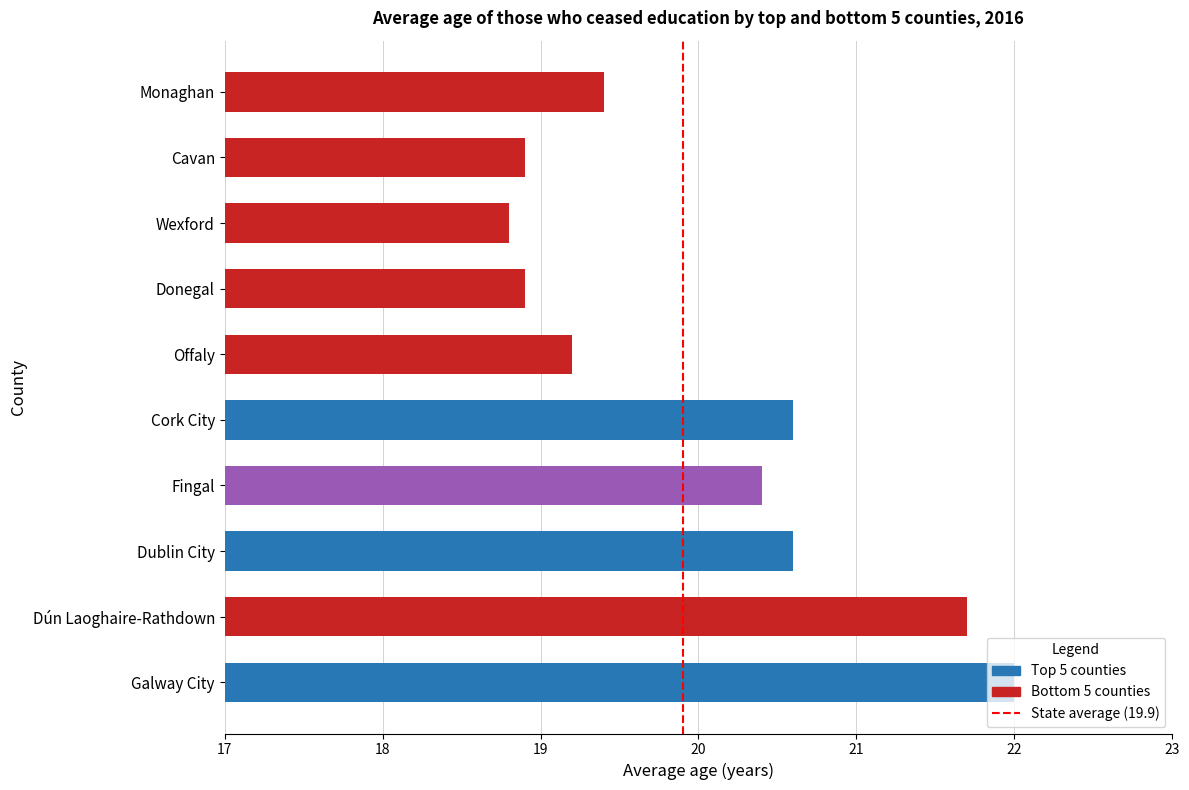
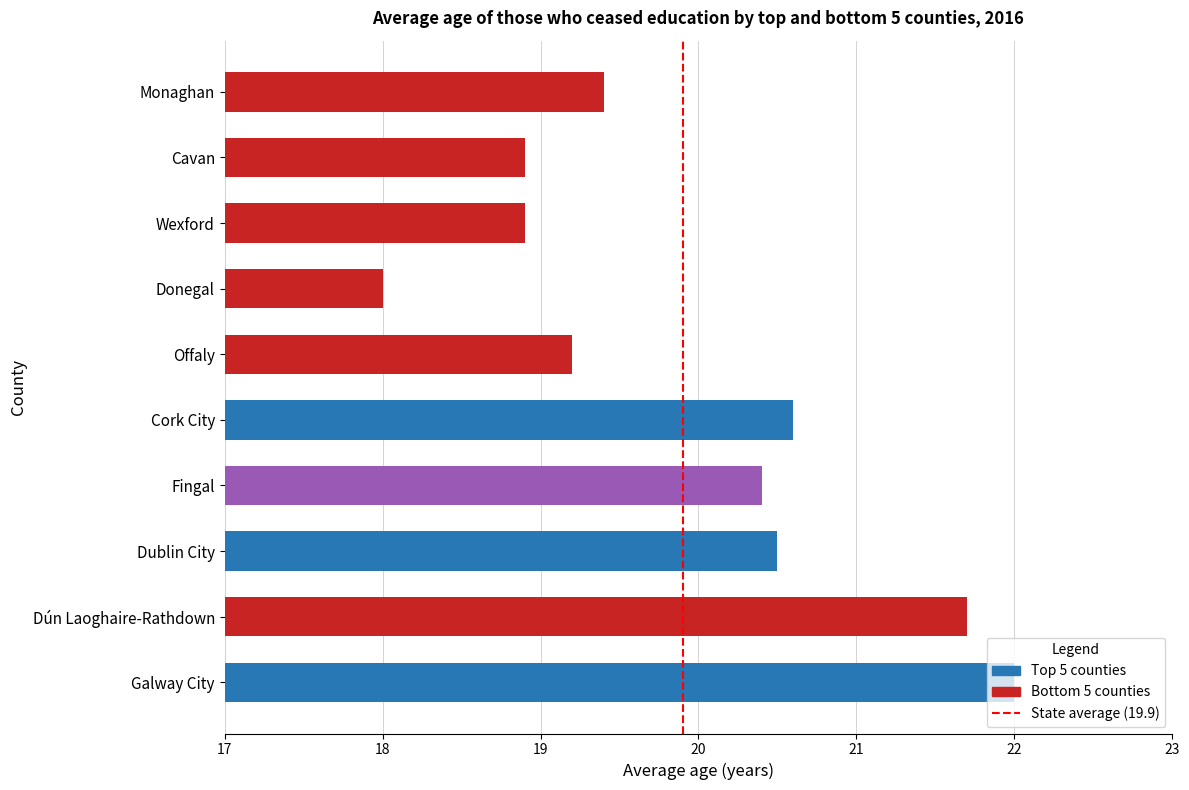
  {
    "Monaghan": 19.4,
    "Cavan": 18.9,
-   "Wexford": 18.8,
-   "Donegal": 18.9,
+   "Wexford": 18.9,
+   "Donegal": 18.0,
    "Offaly": 19.2,
    "Cork City": 20.6,
    "Fingal": 20.4,
-   "Dublin City": 20.6,
+   "Dublin City": 20.5,
    "Dún Laoghaire-Rathdown": 21.7
  }
